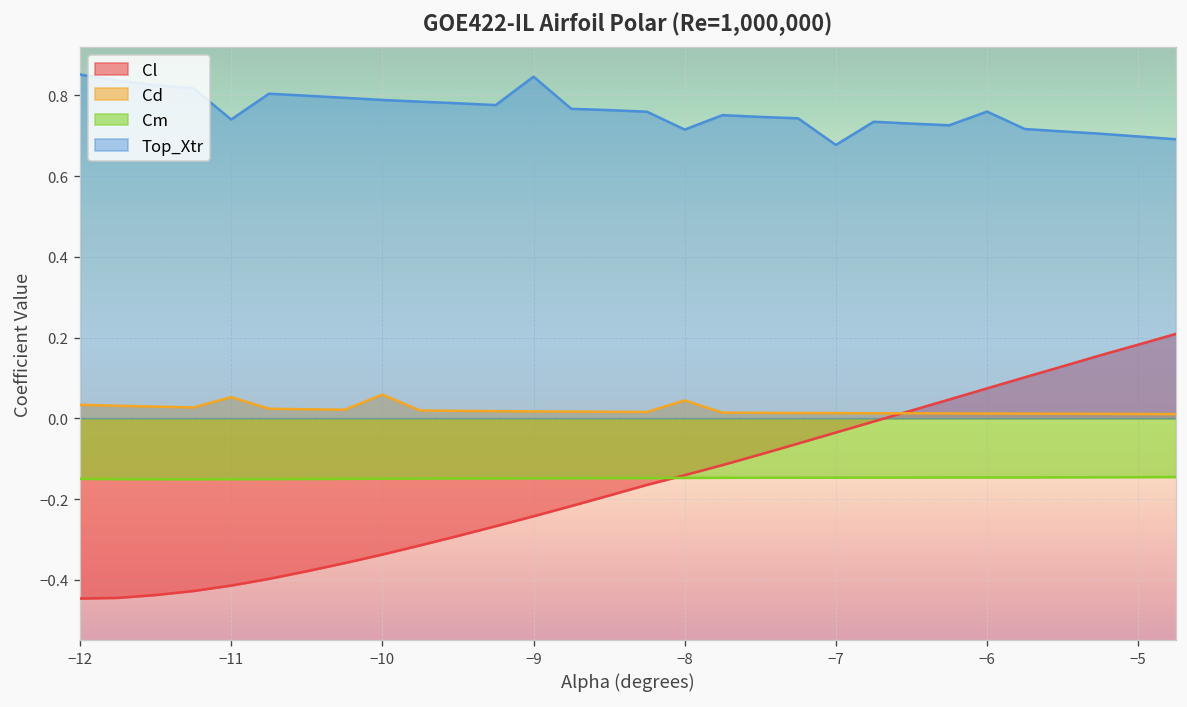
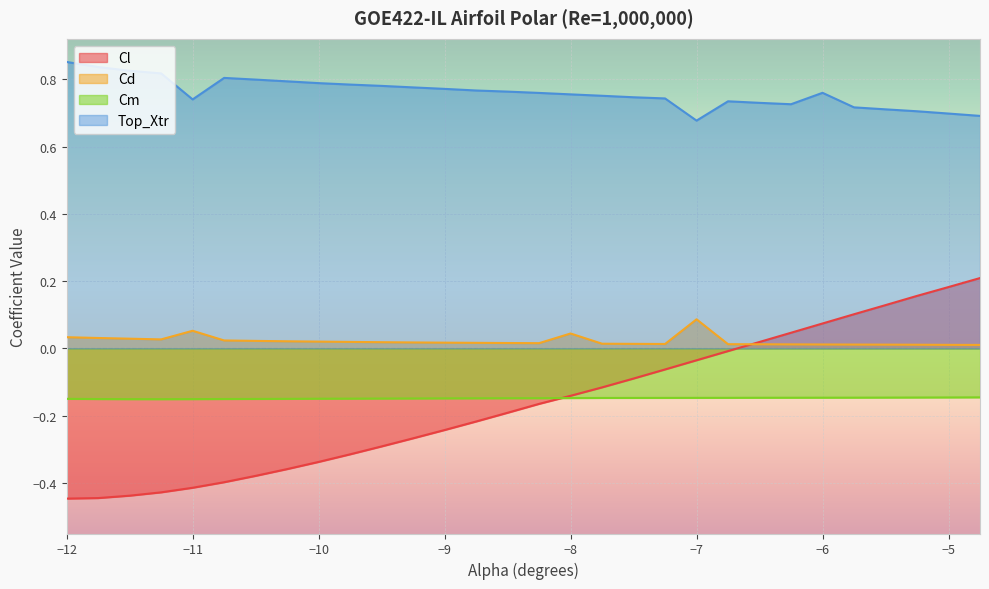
  {
    "Cd": {
      "−12": 0.03,
      "−11": 0.05,
-     "−10": 0.06,
+     "−10": 0.02,
      "−9": 0.02,
      "−8": 0.04,
-     "−7": 0.01,
+     "−7": 0.09,
      "−6": 0.01,
      "−5": 0.01
    },
    "Top_Xtr": {
      "−12": 0.85,
      "−11": 0.74,
      "−10": 0.79,
-     "−9": 0.85,
-     "−8": 0.72,
+     "−9": 0.77,
+     "−8": 0.76,
      "−7": 0.68,
      "−6": 0.76,
      "−5": 0.70
    }
  }
